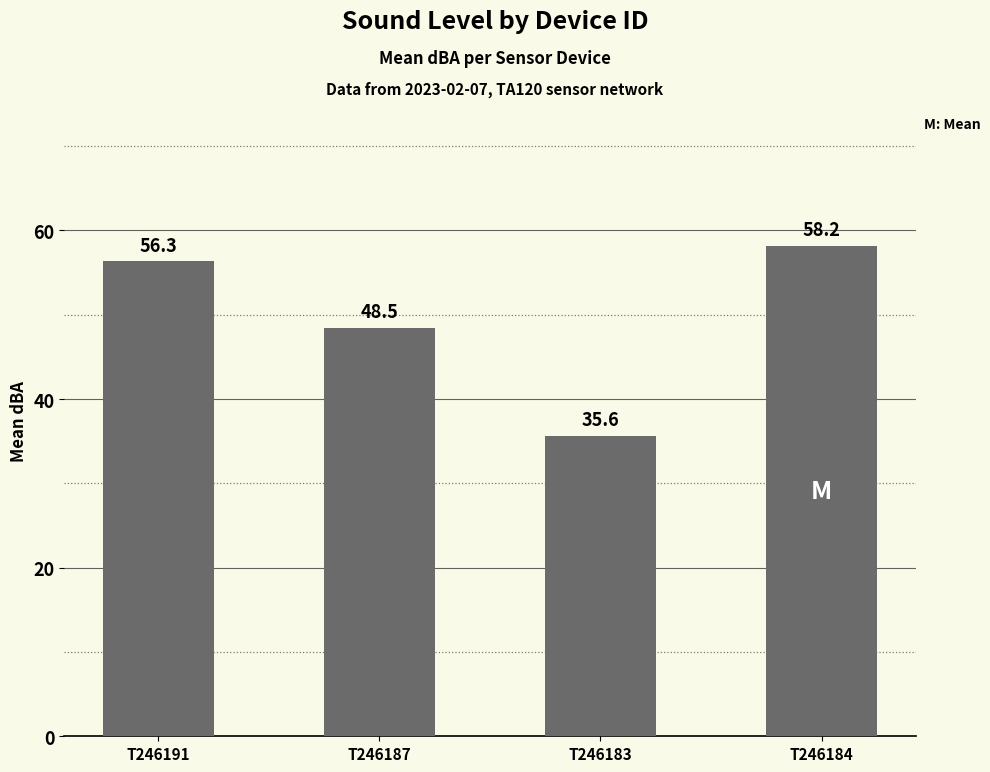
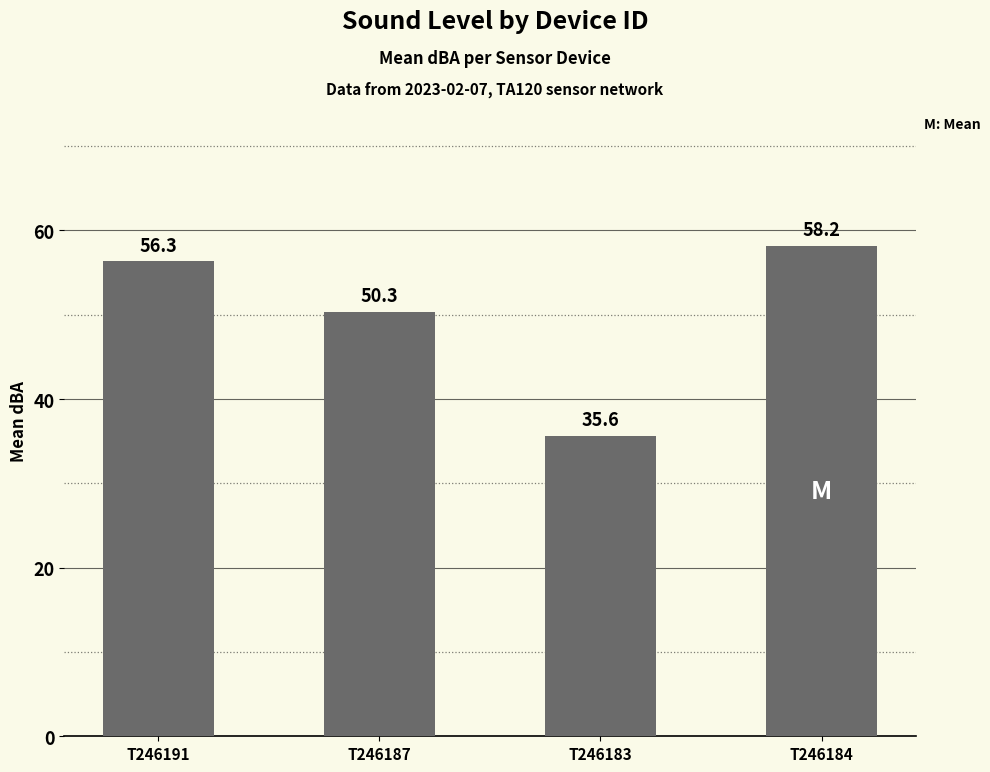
  {
    "T246191": 56.3,
-   "T246187": 48.5,
+   "T246187": 50.3,
    "T246183": 35.6,
    "T246184": 58.2
  }
